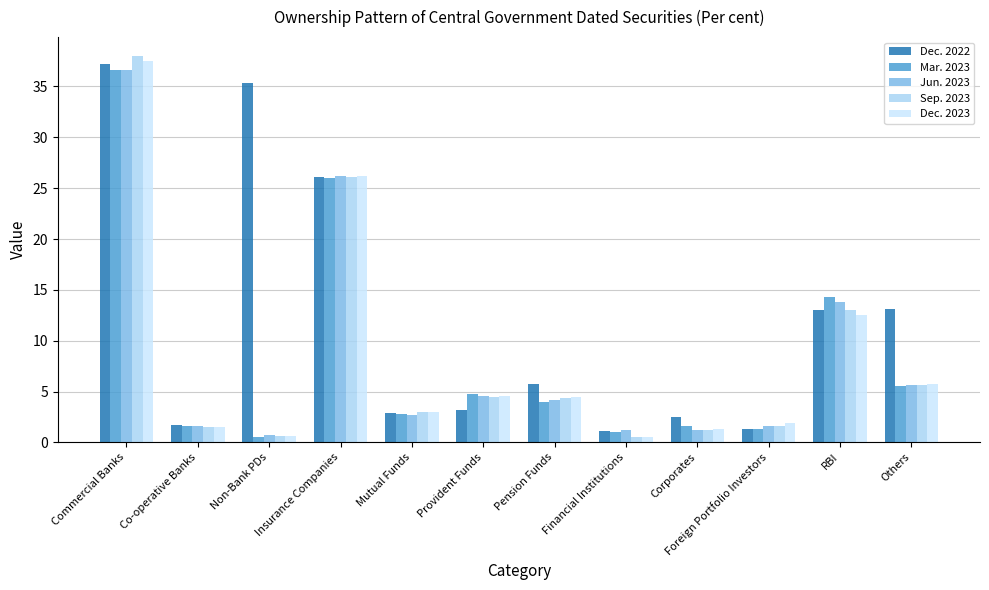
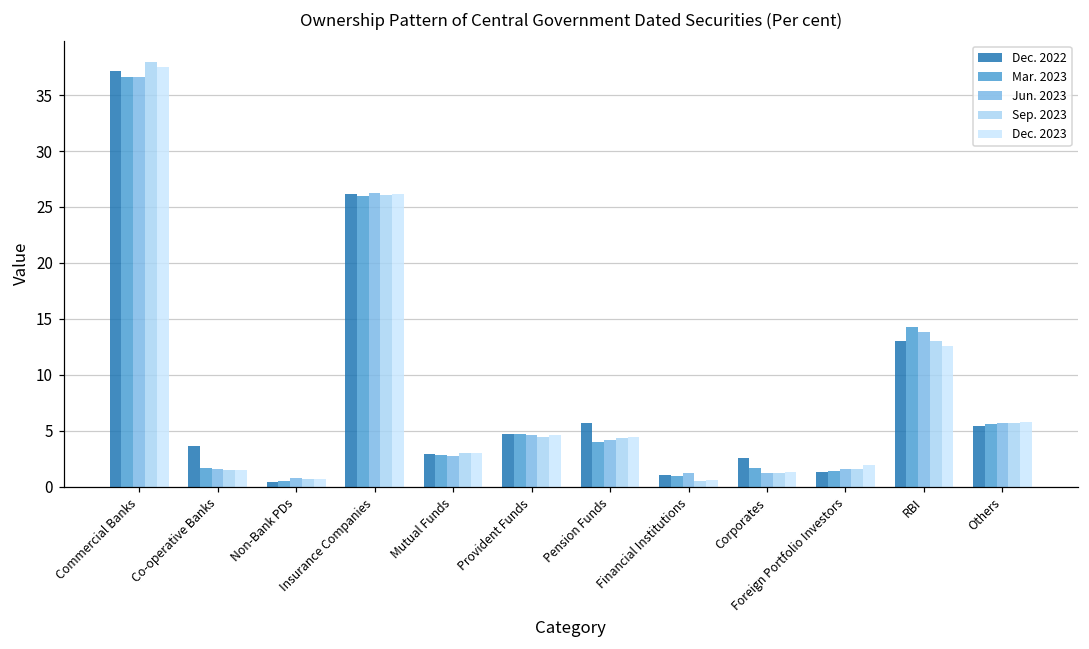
  {
    "Dec. 2022": {
      "Commercial Banks": 37.2,
-     "Co-operative Banks": 1.7,
-     "Non-Bank PDs": 35.3,
+     "Co-operative Banks": 3.6,
+     "Non-Bank PDs": 0.4,
      "Insurance Companies": 26.1,
      "Mutual Funds": 2.9,
-     "Provident Funds": 3.2,
+     "Provident Funds": 4.7,
      "Pension Funds": 5.7,
      "Financial Institutions": 1.1,
      "Corporates": 2.5,
      "Foreign Portfolio Investors": 1.3,
      "RBI": 13.0,
-     "Others": 13.1
+     "Others": 5.5
    }
  }
